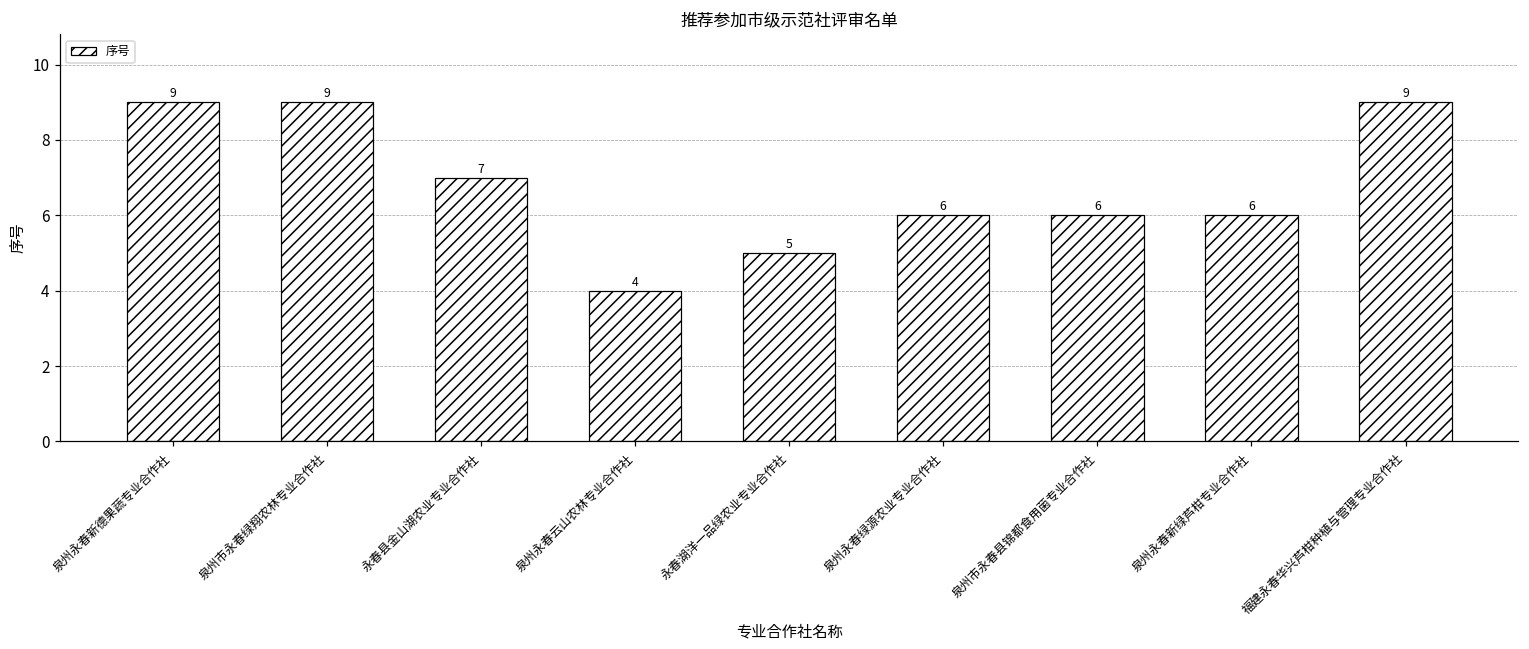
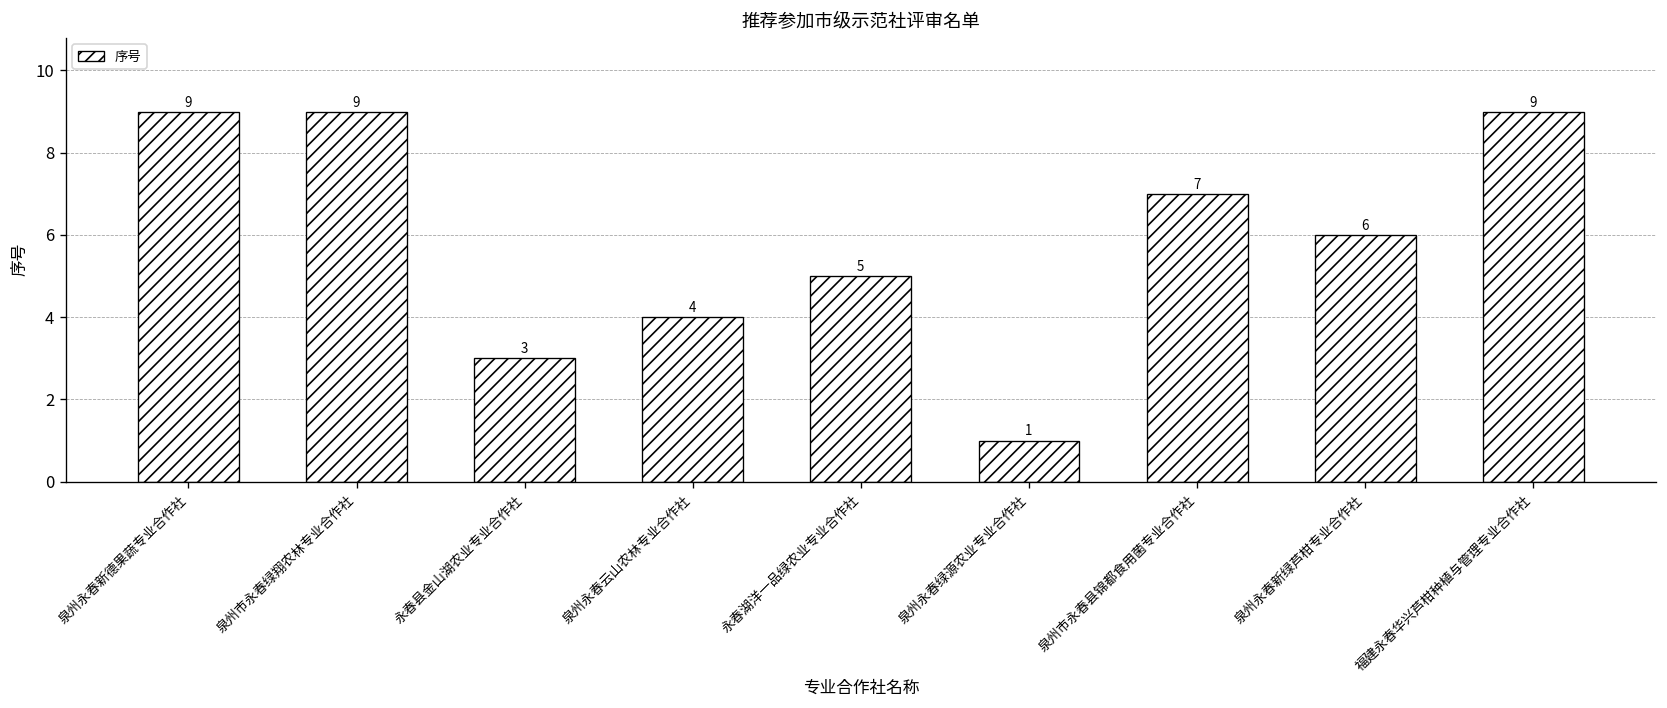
  {
    "泉州永春新德果蔬专业合作社": 9,
    "泉州市永春绿翔农林专业合作社": 9,
-   "永春县金山湖农业专业合作社": 7,
+   "永春县金山湖农业专业合作社": 3,
    "泉州永春云山农林专业合作社": 4,
    "永春湖洋一品绿农业专业合作社": 5,
-   "泉州永春绿源农业专业合作社": 6,
-   "泉州市永春县锦都食用菌专业合作社": 6,
+   "泉州永春绿源农业专业合作社": 1,
+   "泉州市永春县锦都食用菌专业合作社": 7,
    "泉州永春新绿芦柑专业合作社": 6,
    "福建永春华兴芦柑种植与管理专业合作社": 9
  }
